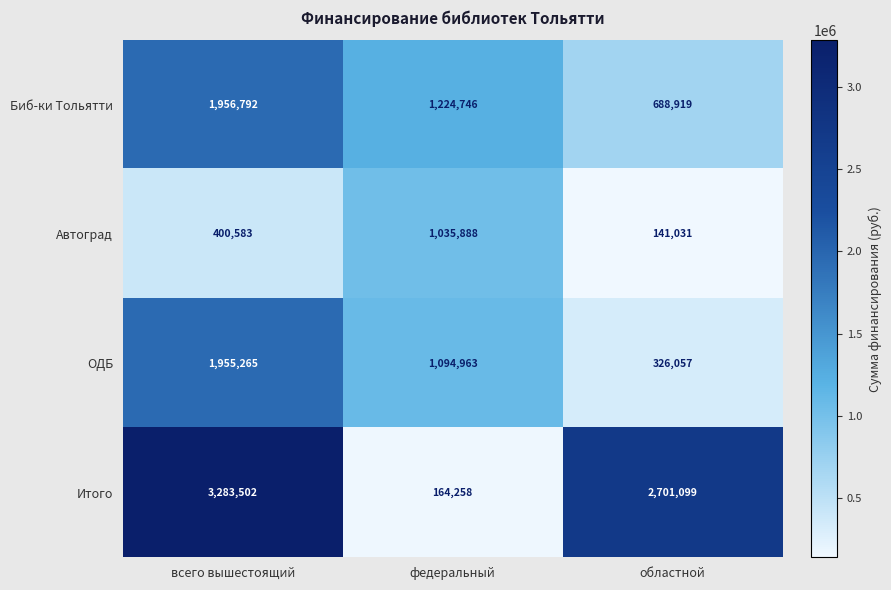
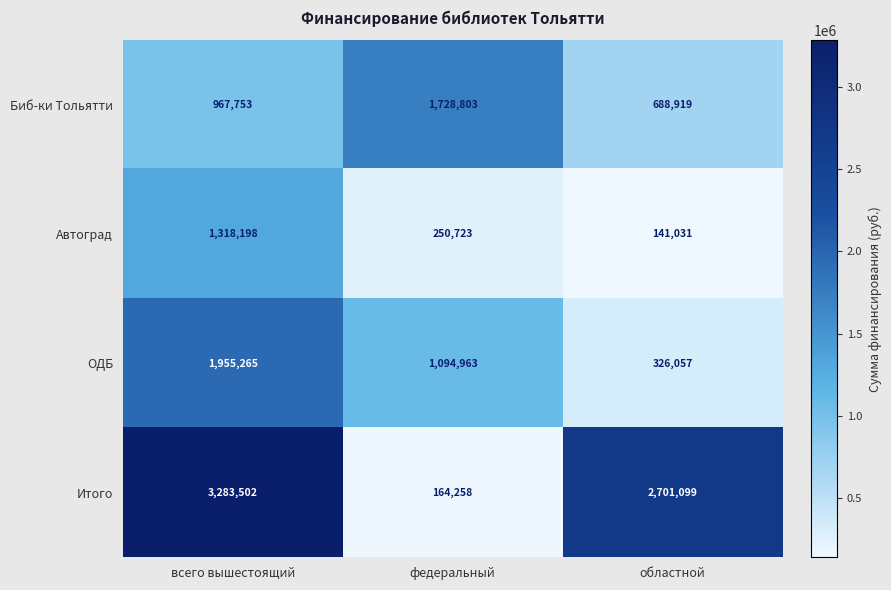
  {
    "Биб-ки Тольятти": {
-     "всего вышестоящий": "1,956,792",
-     "федеральный": "1,224,746",
+     "всего вышестоящий": "967,753",
+     "федеральный": "1,728,803",
      "областной": "688,919"
    },
    "Автоград": {
-     "всего вышестоящий": "400,583",
-     "федеральный": "1,035,888",
+     "всего вышестоящий": "1,318,198",
+     "федеральный": "250,723",
      "областной": "141,031"
    },
    "ОДБ": {
      "всего вышестоящий": "1,955,265",
      "федеральный": "1,094,963",
      "областной": "326,057"
    },
    "Итого": {
      "всего вышестоящий": "3,283,502",
      "федеральный": "164,258",
      "областной": "2,701,099"
    }
  }
